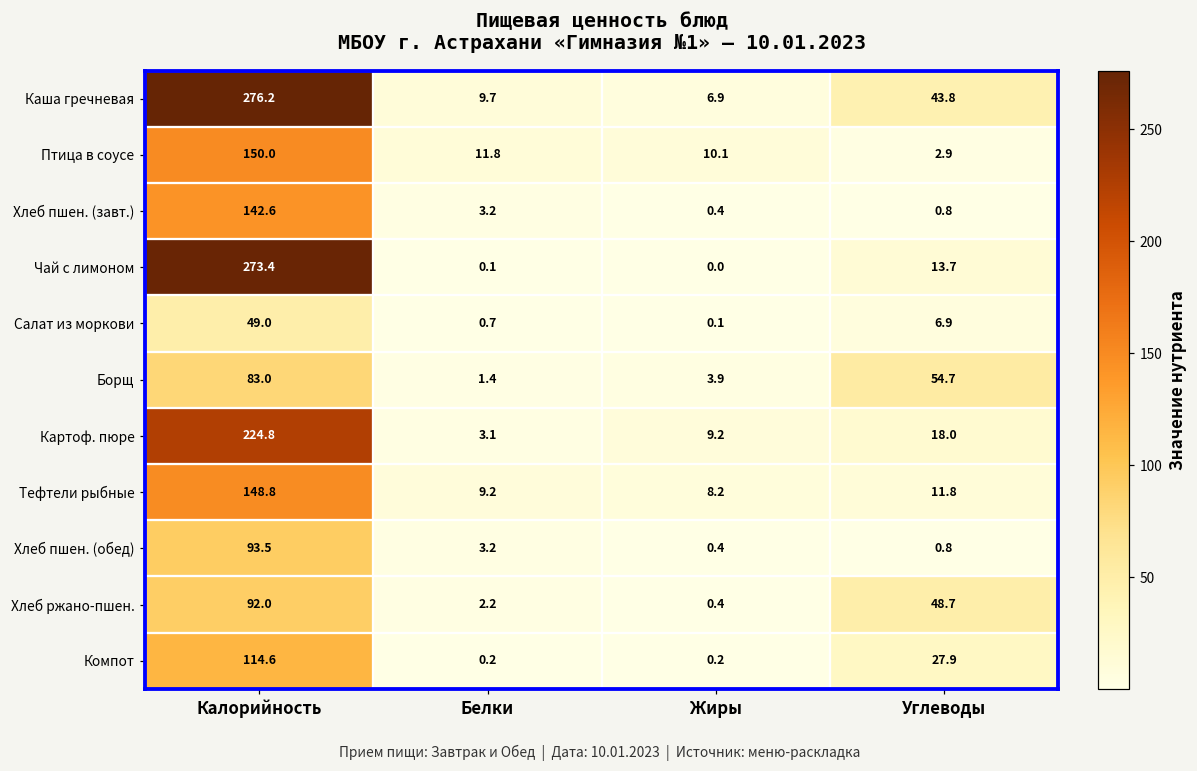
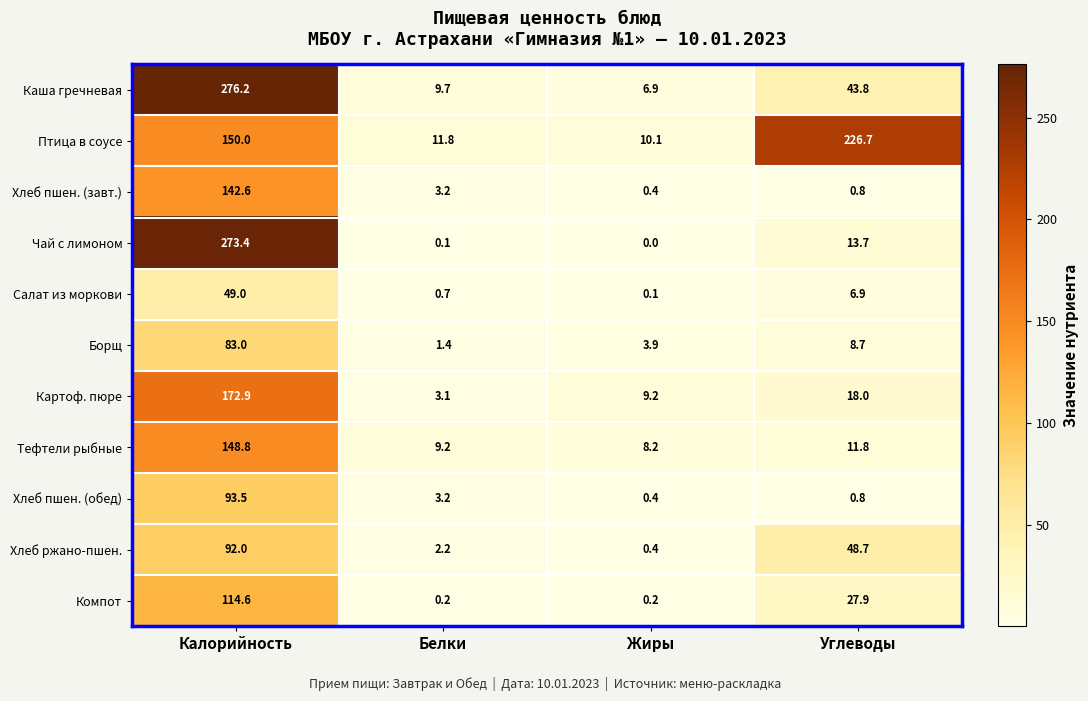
  {
    "Каша гречневая": {
      "Калорийность": 276.2,
      "Белки": 9.7,
      "Жиры": 6.9,
      "Углеводы": 43.8
    },
    "Птица в соусе": {
      "Калорийность": 150.0,
      "Белки": 11.8,
      "Жиры": 10.1,
-     "Углеводы": 2.9
+     "Углеводы": 226.7
    },
    "Хлеб пшен. (завт.)": {
      "Калорийность": 142.6,
      "Белки": 3.2,
      "Жиры": 0.4,
      "Углеводы": 0.8
    },
    "Чай с лимоном": {
      "Калорийность": 273.4,
      "Белки": 0.1,
      "Жиры": 0.0,
      "Углеводы": 13.7
    },
    "Салат из моркови": {
      "Калорийность": 49.0,
      "Белки": 0.7,
      "Жиры": 0.1,
      "Углеводы": 6.9
    },
    "Борщ": {
      "Калорийность": 83.0,
      "Белки": 1.4,
      "Жиры": 3.9,
-     "Углеводы": 54.7
+     "Углеводы": 8.7
    },
    "Картоф. пюре": {
-     "Калорийность": 224.8,
+     "Калорийность": 172.9,
      "Белки": 3.1,
      "Жиры": 9.2,
      "Углеводы": 18.0
    },
    "Тефтели рыбные": {
      "Калорийность": 148.8,
      "Белки": 9.2,
      "Жиры": 8.2,
      "Углеводы": 11.8
    },
    "Хлеб пшен. (обед)": {
      "Калорийность": 93.5,
      "Белки": 3.2,
      "Жиры": 0.4,
      "Углеводы": 0.8
    },
    "Хлеб ржано-пшен.": {
      "Калорийность": 92.0,
      "Белки": 2.2,
      "Жиры": 0.4,
      "Углеводы": 48.7
    },
    "Компот": {
      "Калорийность": 114.6,
      "Белки": 0.2,
      "Жиры": 0.2,
      "Углеводы": 27.9
    }
  }
